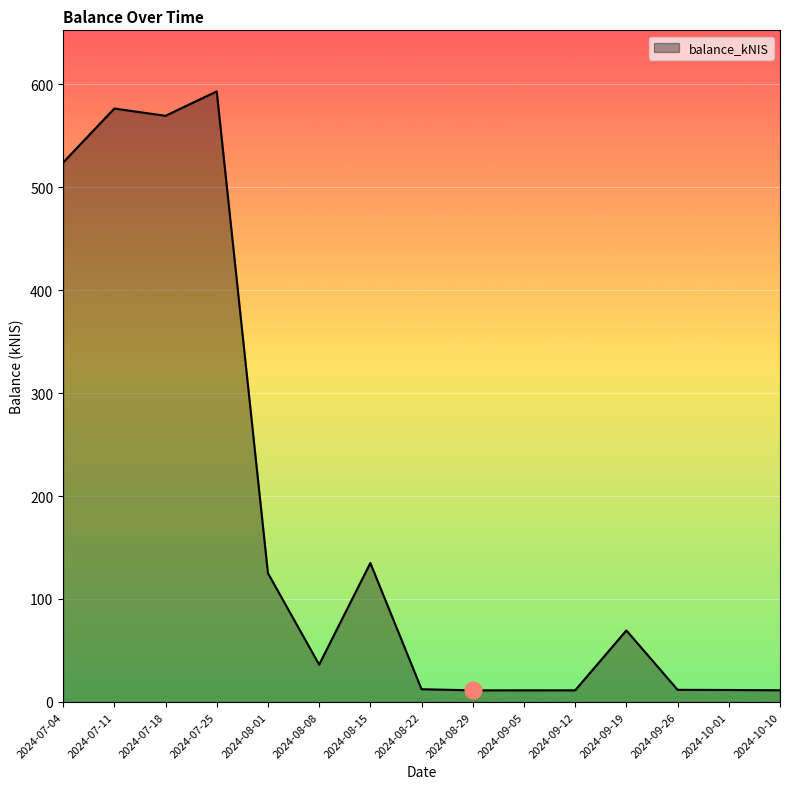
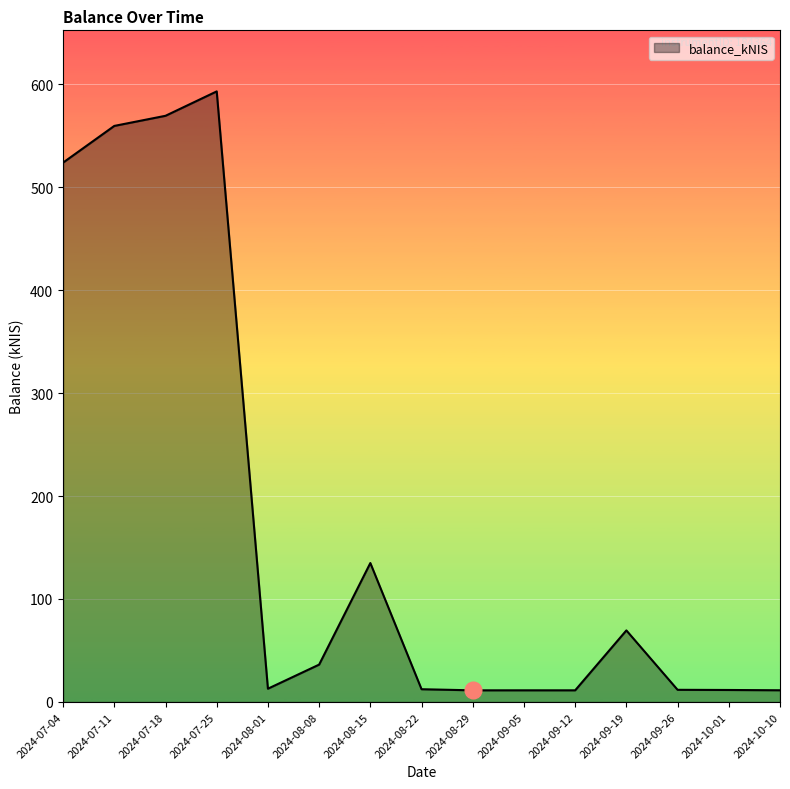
  {
    "balance_kNIS": {
      "2024-07-04": 524,
-     "2024-07-11": 576,
+     "2024-07-11": 559,
      "2024-07-18": 569,
      "2024-07-25": 593,
-     "2024-08-01": 125,
+     "2024-08-01": 13,
      "2024-08-08": 36,
      "2024-08-15": 135,
      "2024-08-22": 12,
      "2024-09-05": 11,
      "2024-09-12": 11,
      "2024-09-19": 70,
      "2024-09-26": 12,
      "2024-10-01": 12,
      "2024-10-10": 11
    }
  }
